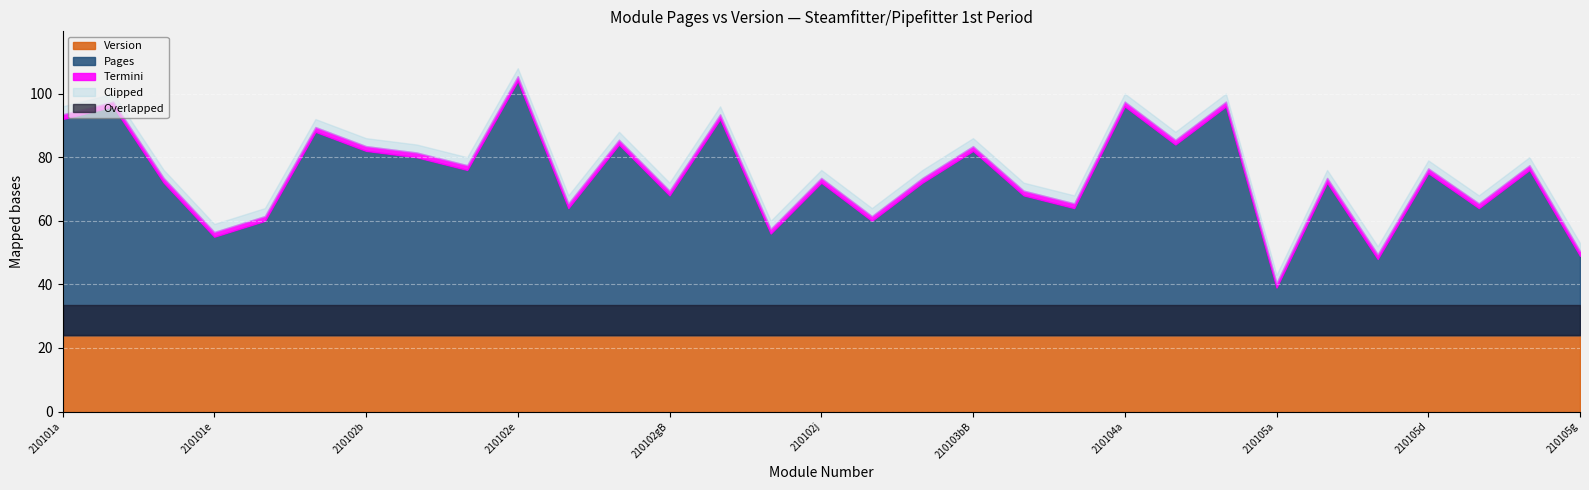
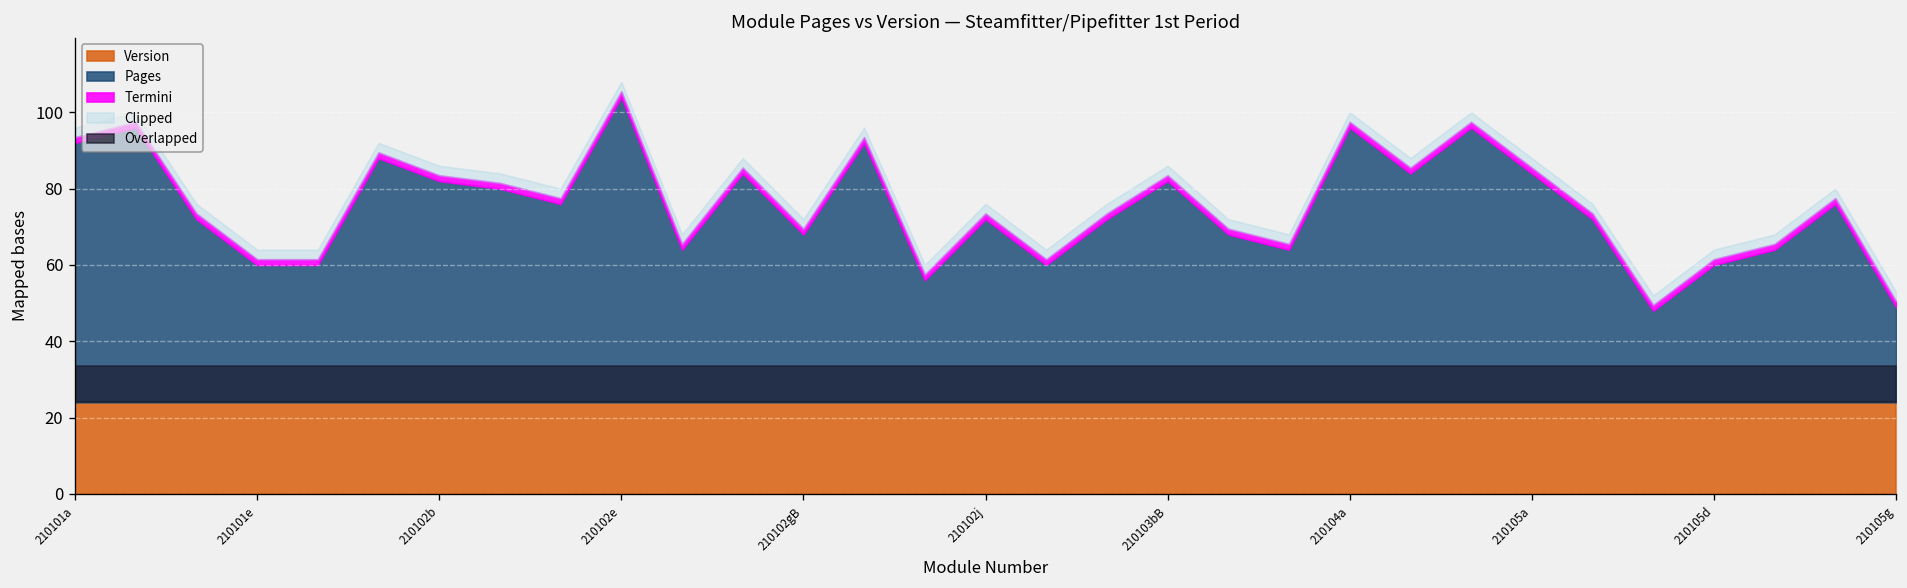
  {
    "Version": {
      "210101a": 24,
      "210101e": 24,
      "210102b": 24,
      "210102e": 24,
      "210102gB": 24,
      "210102j": 24,
      "210103bB": 24,
      "210104a": 24,
      "210105a": 24,
      "210105d": 24,
      "210105g": 24
    },
    "Pages": {
      "210101a": 68,
-     "210101e": 31,
+     "210101e": 36,
      "210102b": 58,
      "210102e": 80,
      "210102gB": 44,
      "210102j": 48,
      "210103bB": 58,
      "210104a": 72,
-     "210105a": 15,
-     "210105d": 51,
+     "210105a": 60,
+     "210105d": 36,
      "210105g": 25
    },
    "Termini": {
      "210101a": 2,
      "210101e": 2,
      "210102b": 2,
      "210102e": 2,
      "210102gB": 2,
      "210102j": 2,
      "210103bB": 2,
      "210104a": 2,
      "210105a": 2,
      "210105d": 2,
      "210105g": 2
    },
    "Clipped": {
      "210101a": 3,
      "210101e": 3,
      "210102b": 3,
      "210102e": 3,
      "210102gB": 3,
      "210102j": 3,
      "210103bB": 3,
      "210104a": 3,
      "210105a": 3,
      "210105d": 3,
      "210105g": 3
    },
    "Overlapped": {
      "210101a": 10,
      "210101e": 10,
      "210102b": 10,
      "210102e": 10,
      "210102gB": 10,
      "210102j": 10,
      "210103bB": 10,
      "210104a": 10,
      "210105a": 10,
      "210105d": 10,
      "210105g": 10
    }
  }
